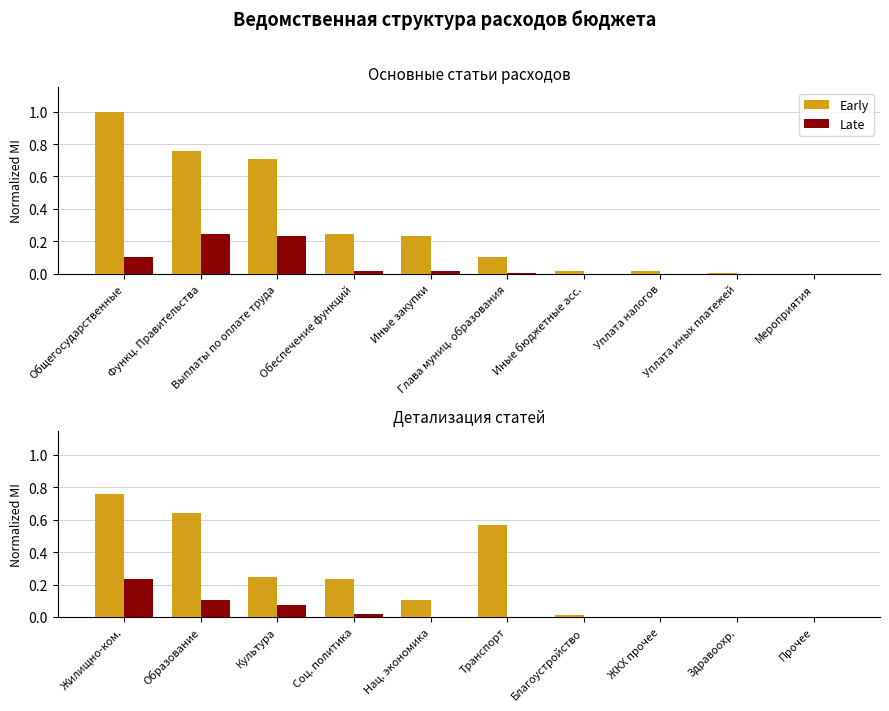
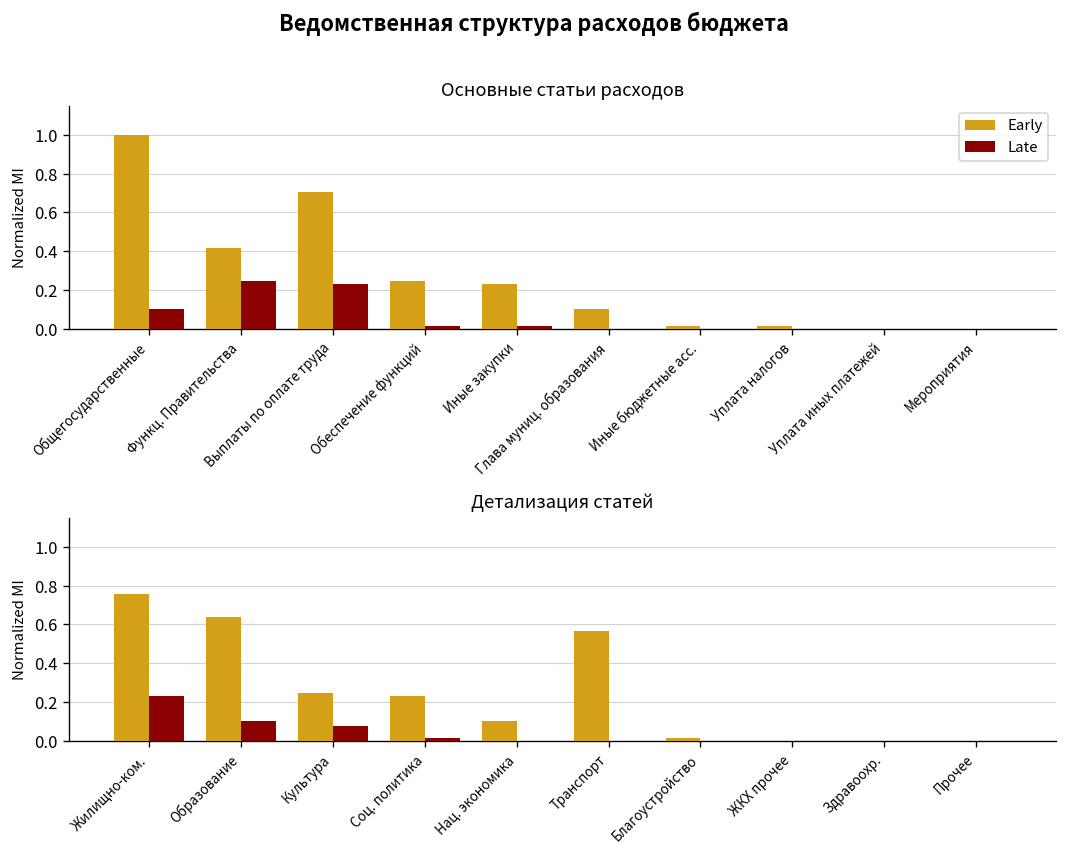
  {
    "Основные статьи расходов": {
      "Early": {
        "Общегосударственные": 1.00,
-       "Функц. Правительства": 0.76,
+       "Функц. Правительства": 0.42,
        "Выплаты по оплате труда": 0.71,
        "Обеспечение функций": 0.25,
        "Иные закупки": 0.23,
        "Глава муниц. образования": 0.10,
        "Иные бюджетные асс.": 0.02
      },
      "Late": {
        "Общегосударственные": 0.10,
        "Функц. Правительства": 0.25,
        "Выплаты по оплате труда": 0.23,
        "Обеспечение функций": 0.02,
        "Уплата налогов": 0.00,
        "Уплата иных платежей": 0.00,
        "Мероприятия": 0.00
      }
    },
    "Детализация статей": {
      "Early": {
        "Жилищно-ком.": 0.76,
        "Образование": 0.64,
        "Культура": 0.25,
        "Соц. политика": 0.23,
        "Нац. экономика": 0.10,
        "Транспорт": 0.57,
        "Прочее": 0.00
      },
      "Late": {
        "Жилищно-ком.": 0.23,
        "Образование": 0.10,
        "Культура": 0.08,
        "Соц. политика": 0.02,
        "Благоустройство": 0.00,
        "ЖКХ прочее": 0.00,
        "Здравоохр.": 0.00,
        "Прочее": 0.00
      }
    }
  }
